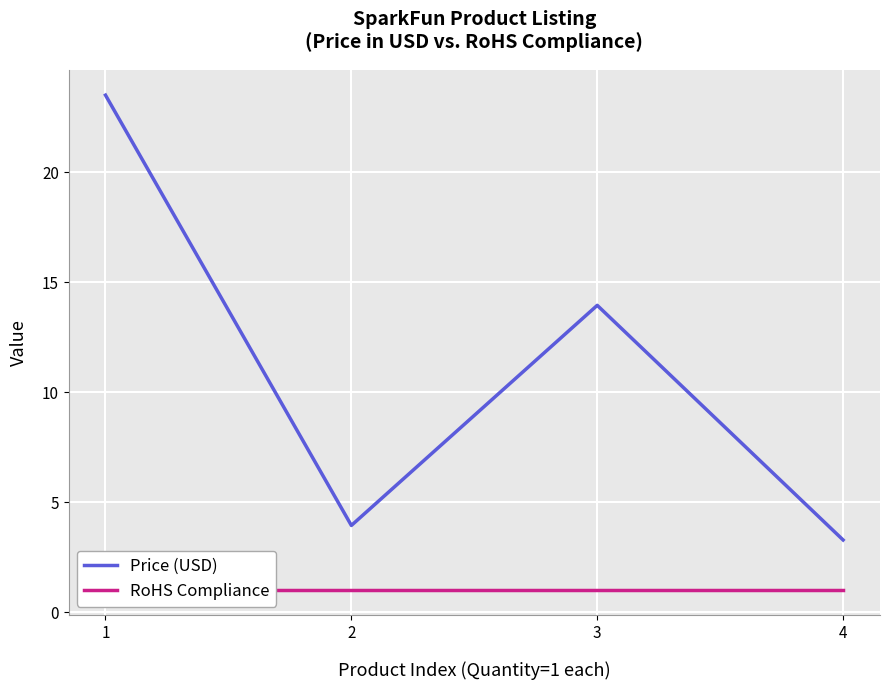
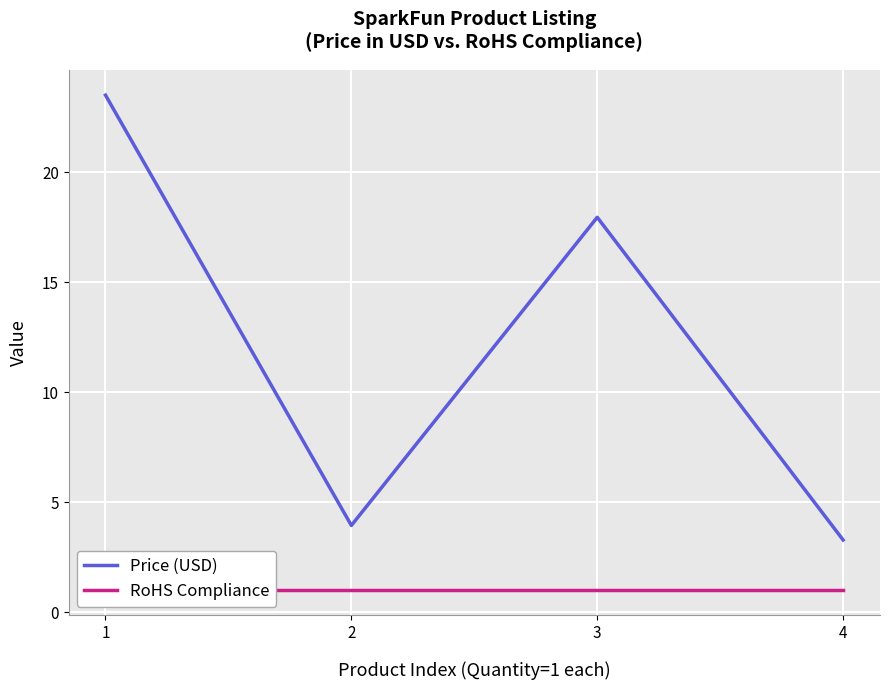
  {
    "Price (USD)": {
      "1": 23.5,
      "2": 4.0,
-     "3": 14.0,
+     "3": 18.0,
      "4": 3.3
    },
    "RoHS Compliance": {
      "2": 1.0,
      "3": 1.0,
      "4": 1.0
    }
  }
